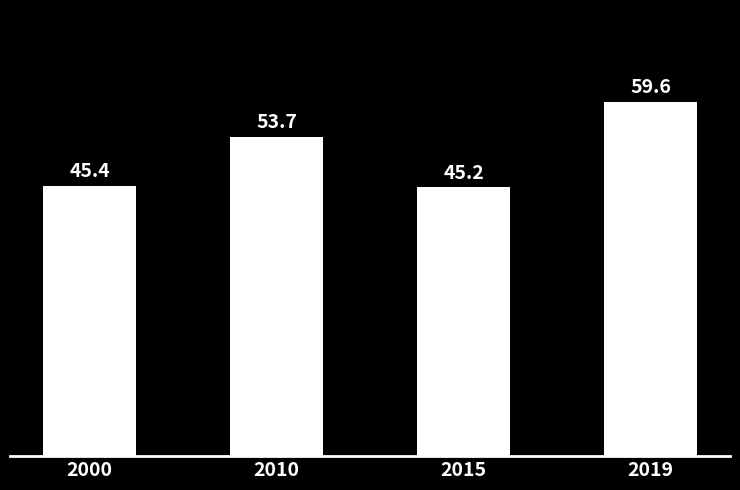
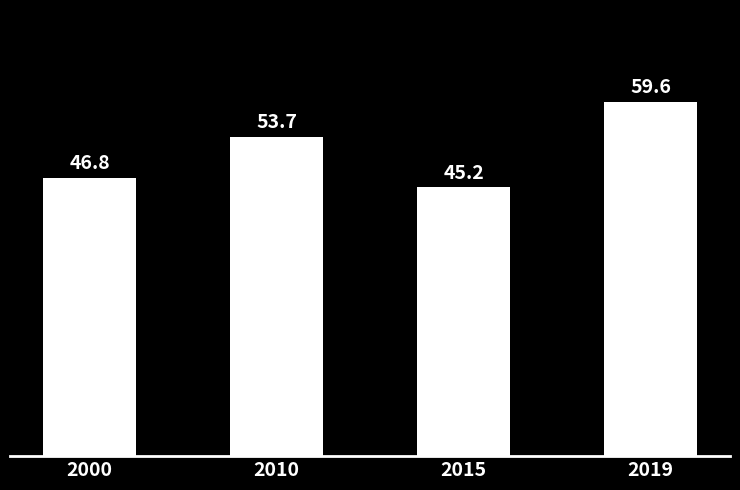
  {
-   "2000": 45.4,
+   "2000": 46.8,
    "2010": 53.7,
    "2015": 45.2,
    "2019": 59.6
  }
